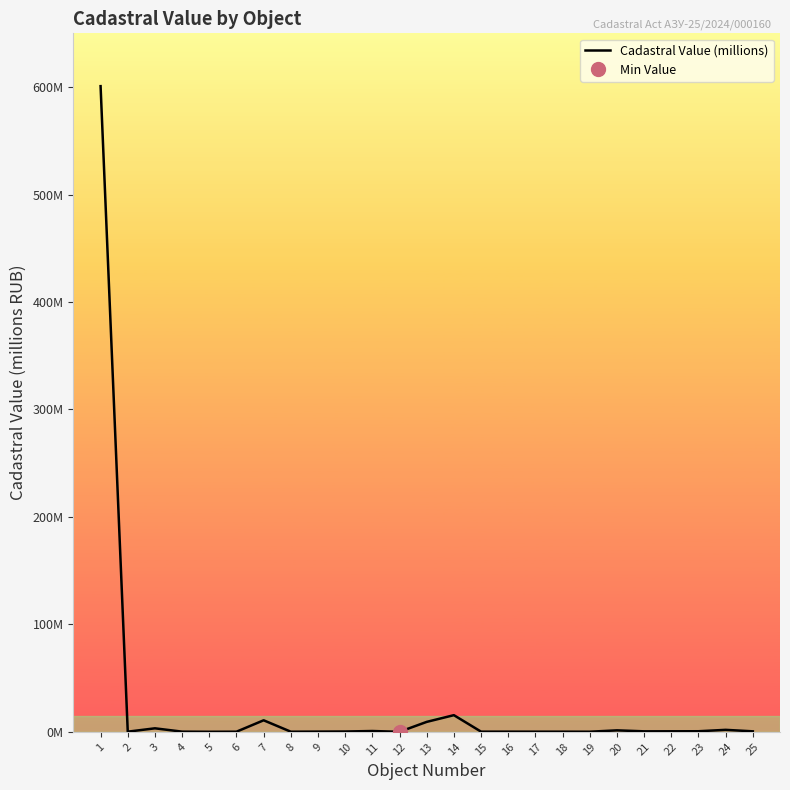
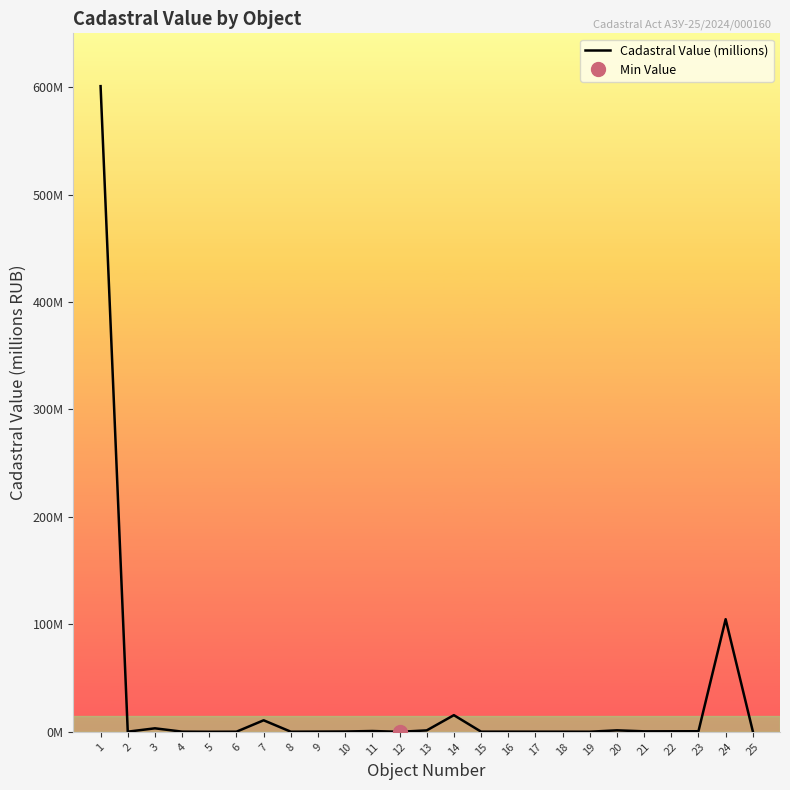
  {
    "Cadastral Value (millions)": {
      "1": 601000000,
      "2": 0,
      "3": 3000000,
      "4": 0,
      "5": 0,
      "6": 0,
      "7": 11000000,
      "8": 0,
      "9": 0,
      "10": 0,
      "11": 1000000,
-     "13": 9000000,
+     "13": 1000000,
      "14": 15000000,
      "15": 0,
      "16": 0,
      "17": 0,
      "18": 0,
      "19": 0,
      "20": 1000000,
      "21": 0,
      "22": 0,
      "23": 1000000,
-     "24": 2000000,
+     "24": 105000000,
      "25": 0
    }
  }
